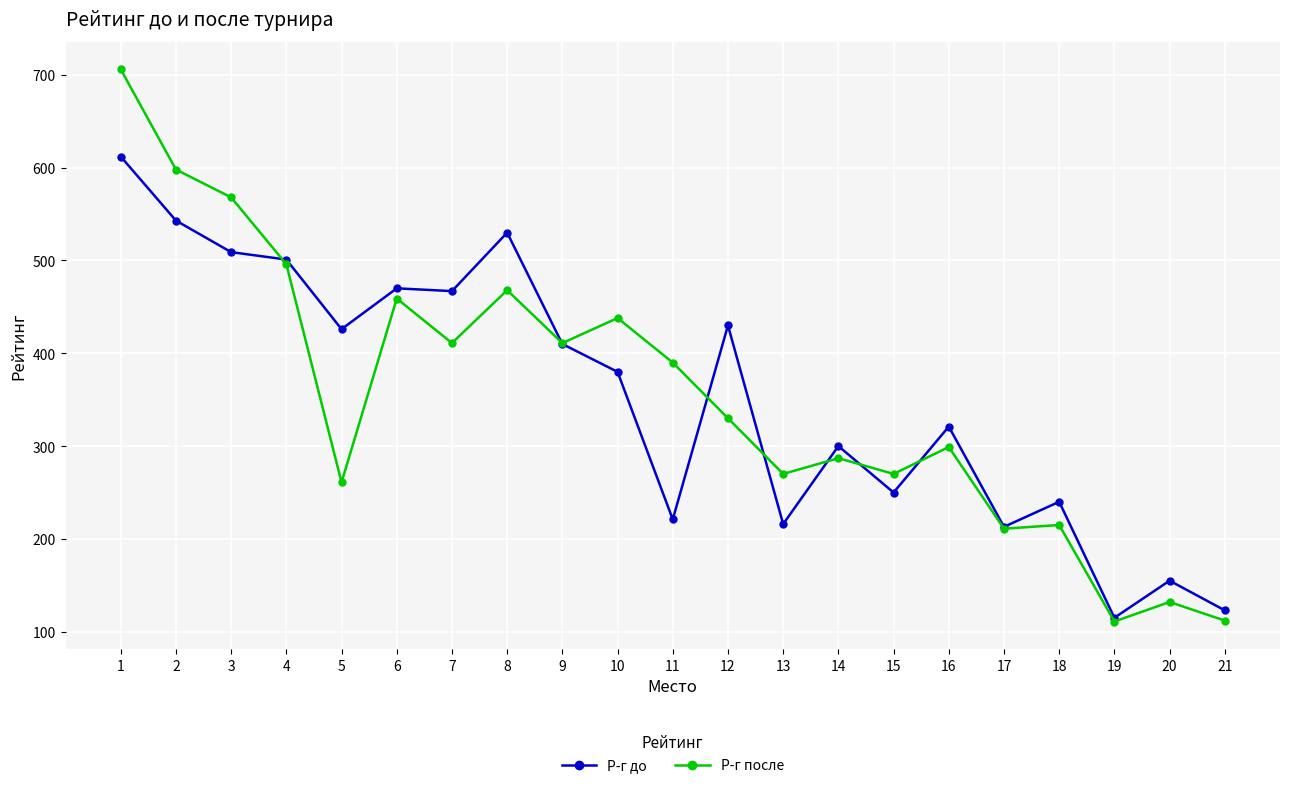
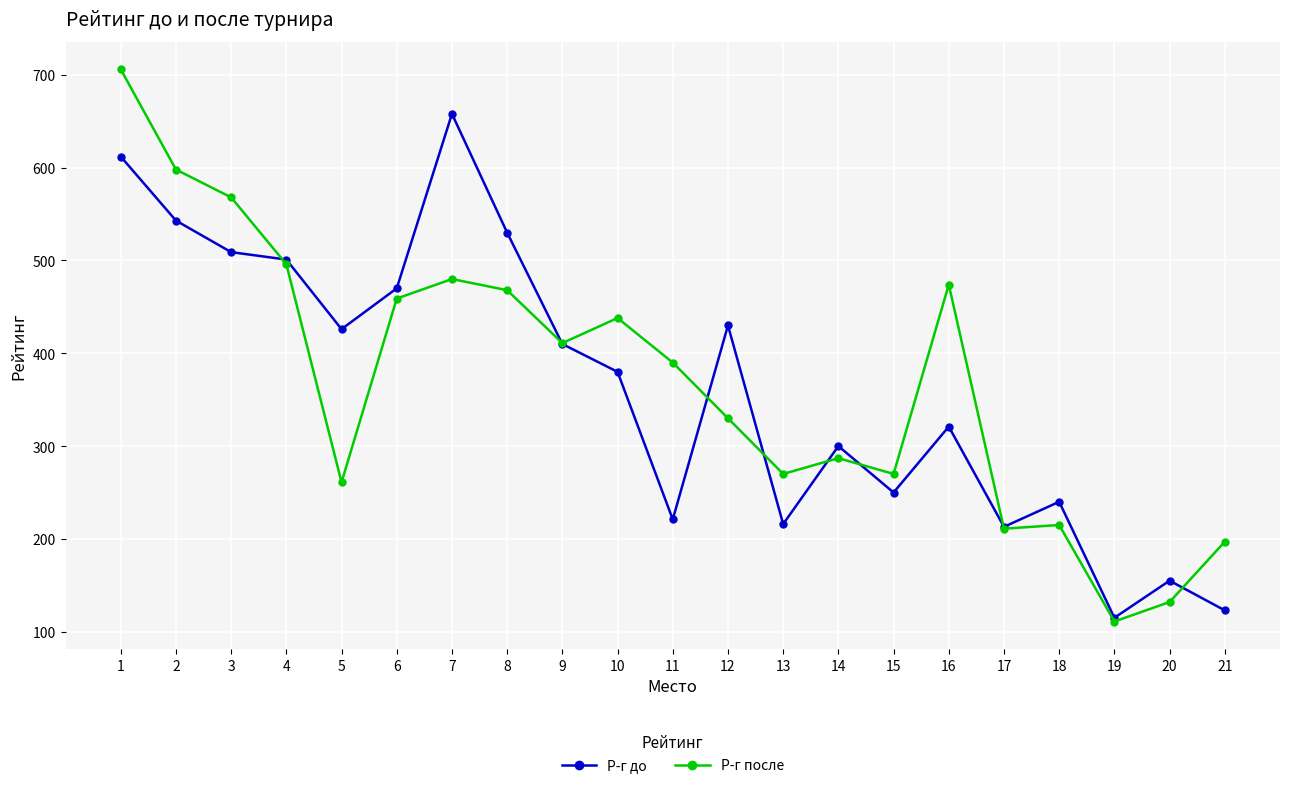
  {
    "Р-г до": {
      "1": 610,
      "2": 540,
      "3": 510,
      "4": 500,
      "5": 430,
      "6": 470,
-     "7": 470,
+     "7": 660,
      "8": 530,
      "10": 380,
      "11": 220,
      "12": 430,
      "13": 220,
      "14": 300,
      "15": 250,
      "16": 320,
      "18": 240,
      "19": 120,
      "20": 160,
      "21": 120
    },
    "Р-г после": {
      "1": 710,
      "2": 600,
      "3": 570,
      "4": 500,
      "5": 260,
      "6": 460,
-     "7": 410,
+     "7": 480,
      "8": 470,
      "10": 440,
      "11": 390,
      "12": 330,
      "13": 270,
      "14": 290,
      "15": 270,
-     "16": 300,
+     "16": 470,
      "18": 220,
      "19": 110,
      "20": 130,
-     "21": 110
+     "21": 200
    }
  }
